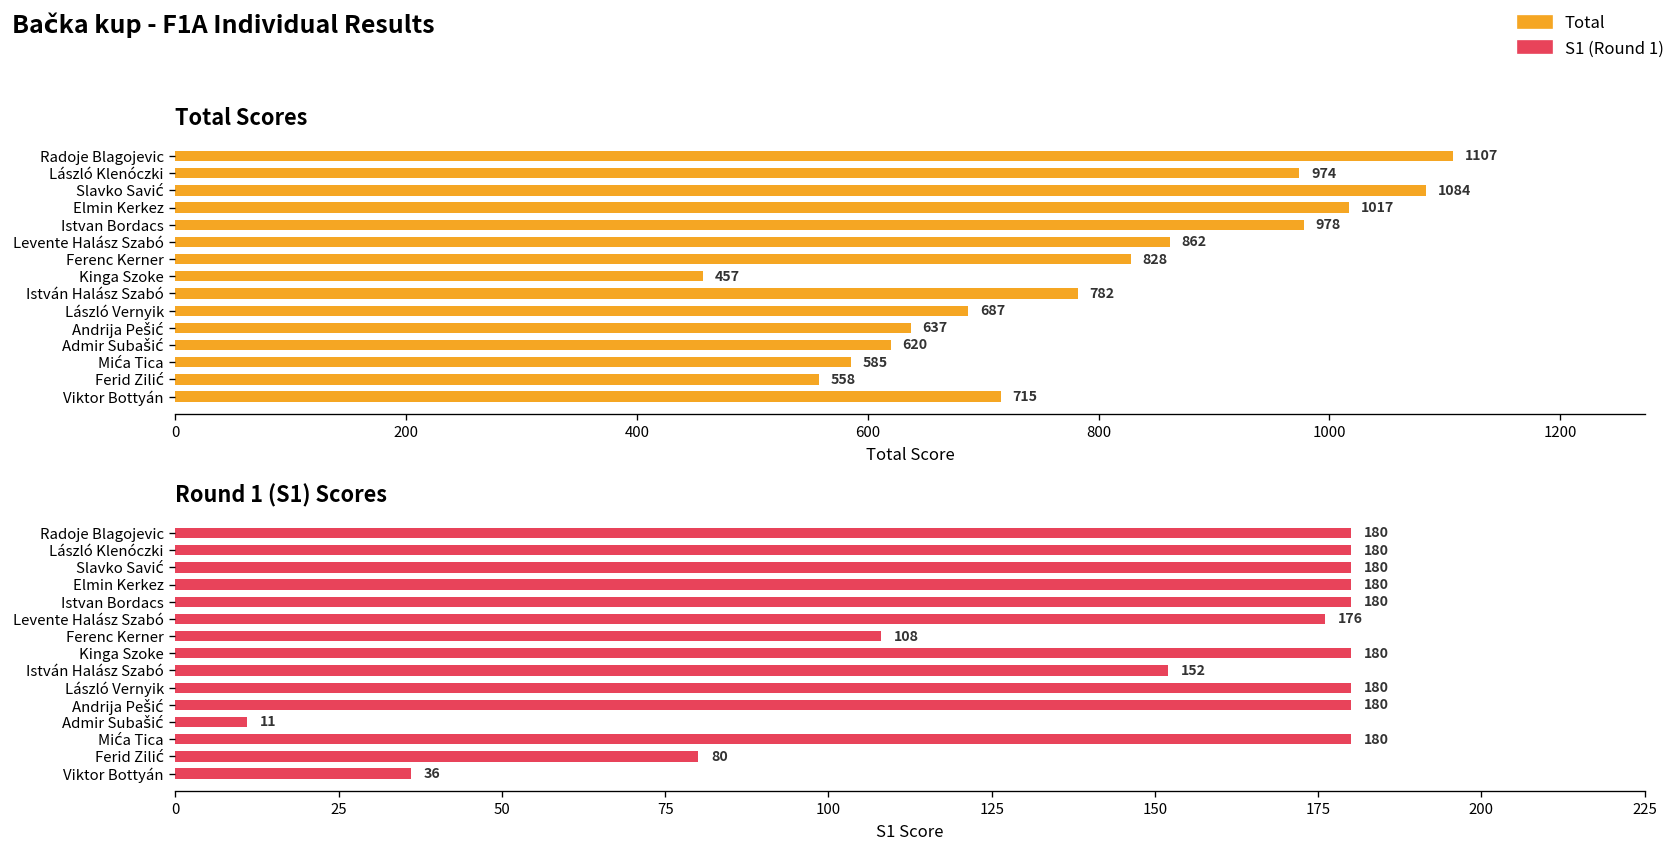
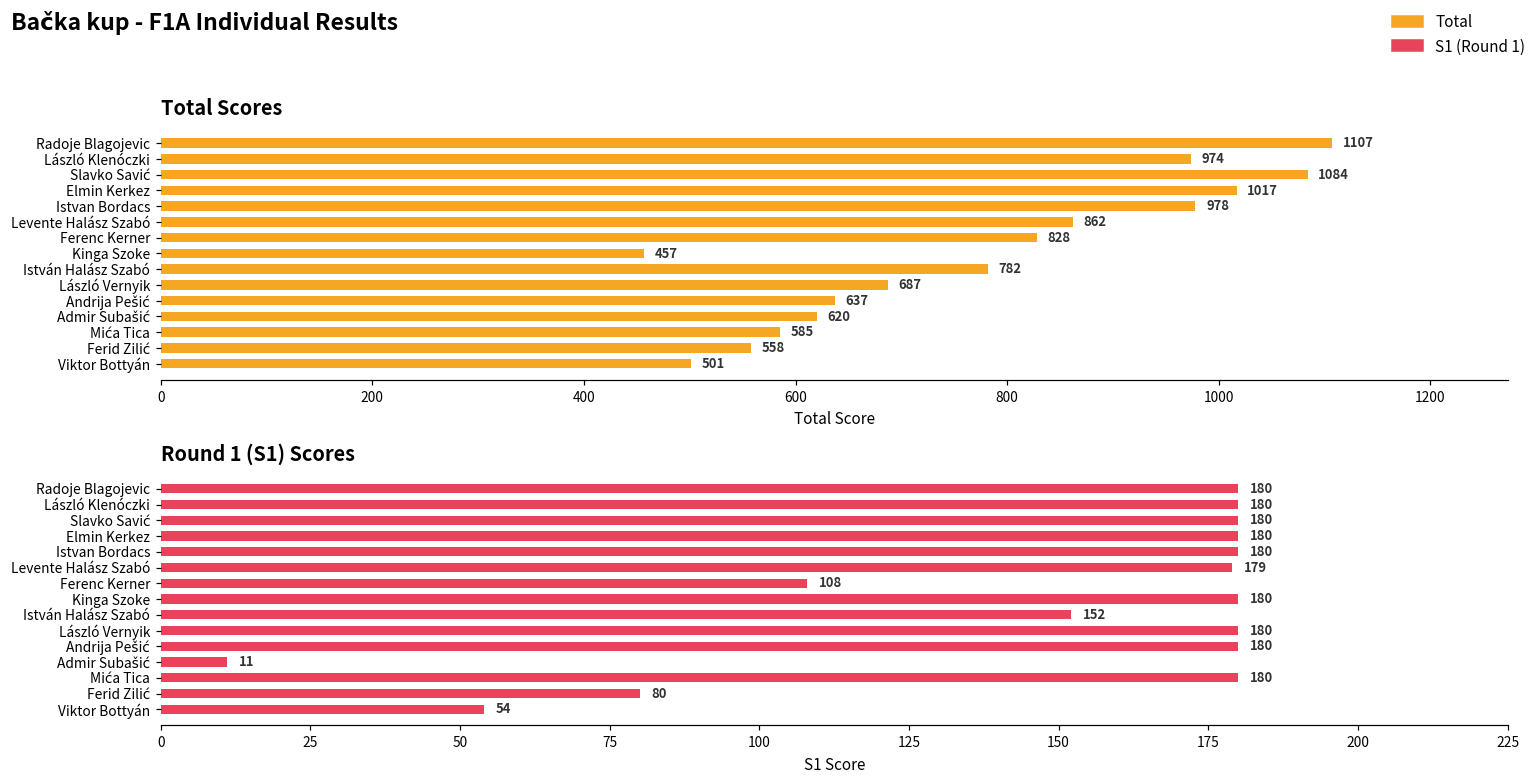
  {
    "Total Scores": {
      "Radoje Blagojevic": 1107,
      "László Klenóczki": 974,
      "Slavko Savić": 1084,
      "Elmin Kerkez": 1017,
      "Istvan Bordacs": 978,
      "Levente Halász Szabó": 862,
      "Ferenc Kerner": 828,
      "Kinga Szoke": 457,
      "István Halász Szabó": 782,
      "László Vernyik": 687,
      "Andrija Pešić": 637,
      "Admir Subašić": 620,
      "Mića Tica": 585,
      "Ferid Zilić": 558,
-     "Viktor Bottyán": 715
+     "Viktor Bottyán": 501
    },
    "Round 1 (S1) Scores": {
      "Radoje Blagojevic": 180,
      "László Klenóczki": 180,
      "Slavko Savić": 180,
      "Elmin Kerkez": 180,
      "Istvan Bordacs": 180,
-     "Levente Halász Szabó": 176,
+     "Levente Halász Szabó": 179,
      "Ferenc Kerner": 108,
      "Kinga Szoke": 180,
      "István Halász Szabó": 152,
      "László Vernyik": 180,
      "Andrija Pešić": 180,
      "Admir Subašić": 11,
      "Mića Tica": 180,
      "Ferid Zilić": 80,
-     "Viktor Bottyán": 36
+     "Viktor Bottyán": 54
    }
  }
